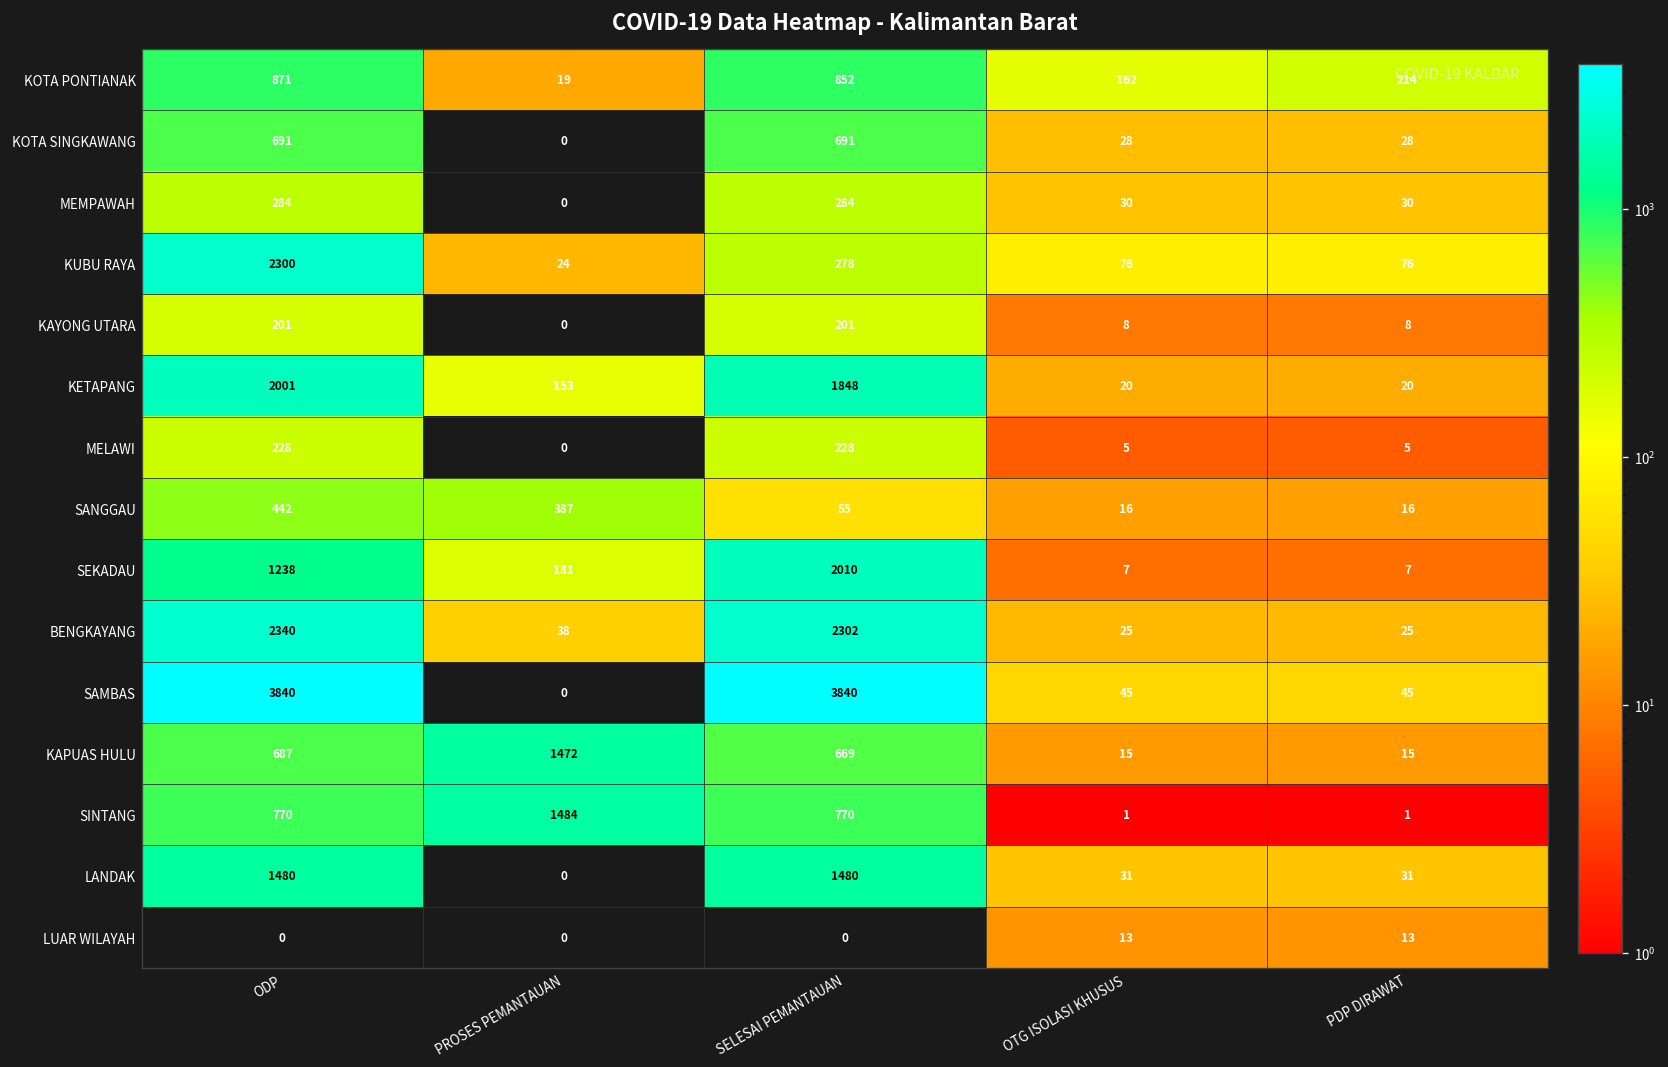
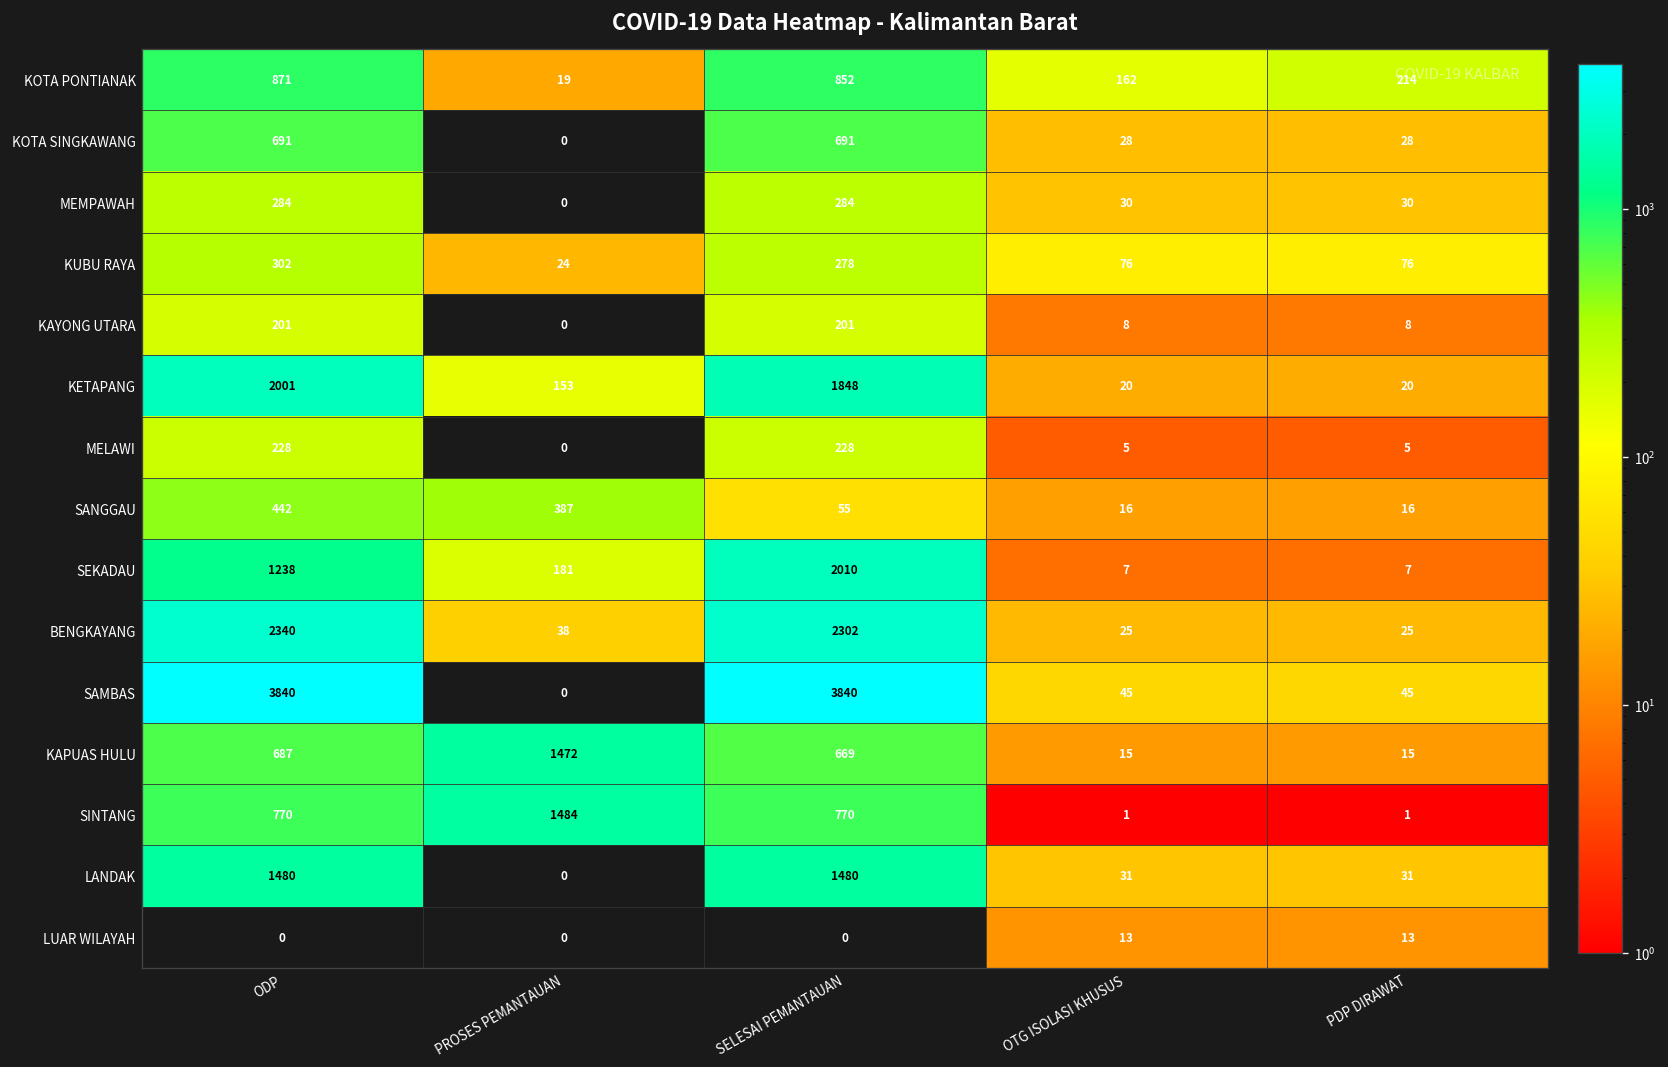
  {
    "KOTA PONTIANAK": {
      "ODP": 871,
      "PROSES PEMANTAUAN": 19,
      "SELESAI PEMANTAUAN": 852,
      "OTG ISOLASI KHUSUS": 162
    },
    "KOTA SINGKAWANG": {
      "ODP": 691,
      "PROSES PEMANTAUAN": 0,
      "SELESAI PEMANTAUAN": 691,
      "OTG ISOLASI KHUSUS": 28,
      "PDP DIRAWAT": 28
    },
    "MEMPAWAH": {
      "ODP": 284,
      "PROSES PEMANTAUAN": 0,
      "SELESAI PEMANTAUAN": 284,
      "OTG ISOLASI KHUSUS": 30,
      "PDP DIRAWAT": 30
    },
    "KUBU RAYA": {
-     "ODP": 2300,
+     "ODP": 302,
      "PROSES PEMANTAUAN": 24,
      "SELESAI PEMANTAUAN": 278,
      "OTG ISOLASI KHUSUS": 76,
      "PDP DIRAWAT": 76
    },
    "KAYONG UTARA": {
      "ODP": 201,
      "PROSES PEMANTAUAN": 0,
      "SELESAI PEMANTAUAN": 201,
      "OTG ISOLASI KHUSUS": 8,
      "PDP DIRAWAT": 8
    },
    "KETAPANG": {
      "ODP": 2001,
      "PROSES PEMANTAUAN": 153,
      "SELESAI PEMANTAUAN": 1848,
      "OTG ISOLASI KHUSUS": 20,
      "PDP DIRAWAT": 20
    },
    "MELAWI": {
      "ODP": 228,
      "PROSES PEMANTAUAN": 0,
      "SELESAI PEMANTAUAN": 228,
      "OTG ISOLASI KHUSUS": 5,
      "PDP DIRAWAT": 5
    },
    "SANGGAU": {
      "ODP": 442,
      "PROSES PEMANTAUAN": 387,
      "SELESAI PEMANTAUAN": 55,
      "OTG ISOLASI KHUSUS": 16,
      "PDP DIRAWAT": 16
    },
    "SEKADAU": {
      "ODP": 1238,
      "PROSES PEMANTAUAN": 181,
      "SELESAI PEMANTAUAN": 2010,
      "OTG ISOLASI KHUSUS": 7,
      "PDP DIRAWAT": 7
    },
    "BENGKAYANG": {
      "ODP": 2340,
      "PROSES PEMANTAUAN": 38,
      "SELESAI PEMANTAUAN": 2302,
      "OTG ISOLASI KHUSUS": 25,
      "PDP DIRAWAT": 25
    },
    "SAMBAS": {
      "ODP": 3840,
      "PROSES PEMANTAUAN": 0,
      "SELESAI PEMANTAUAN": 3840,
      "OTG ISOLASI KHUSUS": 45,
      "PDP DIRAWAT": 45
    },
    "KAPUAS HULU": {
      "ODP": 687,
      "PROSES PEMANTAUAN": 1472,
      "SELESAI PEMANTAUAN": 669,
      "OTG ISOLASI KHUSUS": 15,
      "PDP DIRAWAT": 15
    },
    "SINTANG": {
      "ODP": 770,
      "PROSES PEMANTAUAN": 1484,
      "SELESAI PEMANTAUAN": 770,
      "OTG ISOLASI KHUSUS": 1,
      "PDP DIRAWAT": 1
    },
    "LANDAK": {
      "ODP": 1480,
      "PROSES PEMANTAUAN": 0,
      "SELESAI PEMANTAUAN": 1480,
      "OTG ISOLASI KHUSUS": 31,
      "PDP DIRAWAT": 31
    },
    "LUAR WILAYAH": {
      "ODP": 0,
      "PROSES PEMANTAUAN": 0,
      "SELESAI PEMANTAUAN": 0,
      "OTG ISOLASI KHUSUS": 13,
      "PDP DIRAWAT": 13
    }
  }
